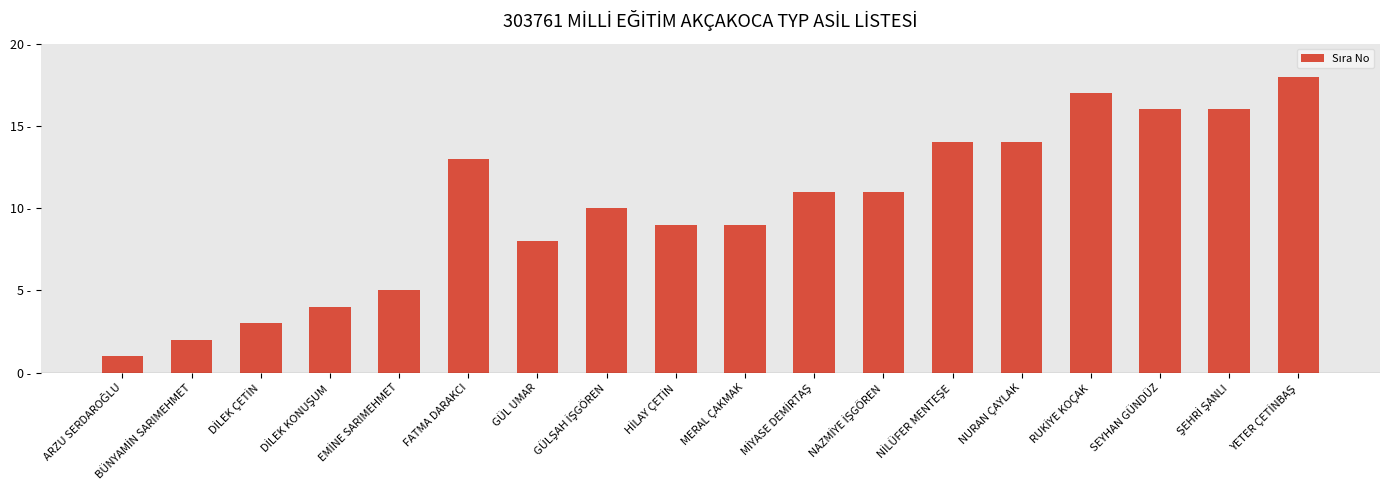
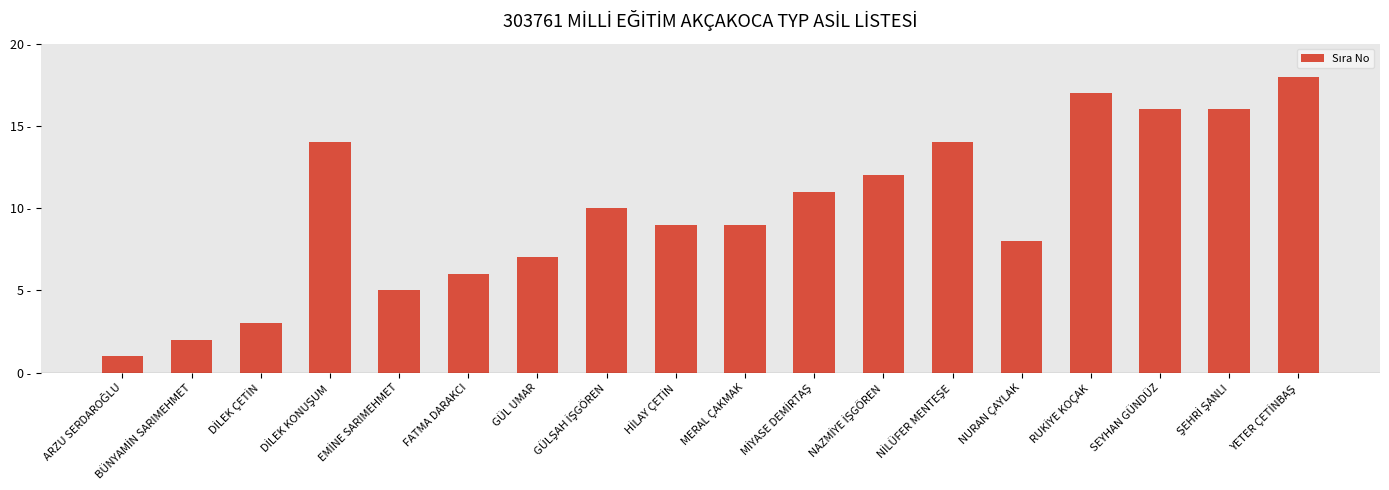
  {
    "ARZU SERDAROĞLU": "1 -",
    "BÜNYAMİN SARIMEHMET": "2 -",
    "DİLEK ÇETİN": "3 -",
-   "DİLEK KONUŞUM": "4 -",
+   "DİLEK KONUŞUM": "14 -",
    "EMİNE SARIMEHMET": "5 -",
-   "FATMA DARAKCI": "13 -",
-   "GÜL UMAR": "8 -",
+   "FATMA DARAKCI": "6 -",
+   "GÜL UMAR": "7 -",
    "GÜLŞAH İŞGÖREN": "10 -",
    "HİLAY ÇETİN": "9 -",
    "MERAL ÇAKMAK": "9 -",
    "MİYASE DEMİRTAŞ": "11 -",
-   "NAZMİYE İŞGÖREN": "11 -",
+   "NAZMİYE İŞGÖREN": "12 -",
    "NİLÜFER MENTEŞE": "14 -",
-   "NURAN ÇAYLAK": "14 -",
+   "NURAN ÇAYLAK": "8 -",
    "RUKİYE KOÇAK": "17 -",
    "SEYHAN GÜNDÜZ": "16 -",
    "ŞEHRİ ŞANLI": "16 -",
    "YETER ÇETİNBAŞ": "18 -"
  }
